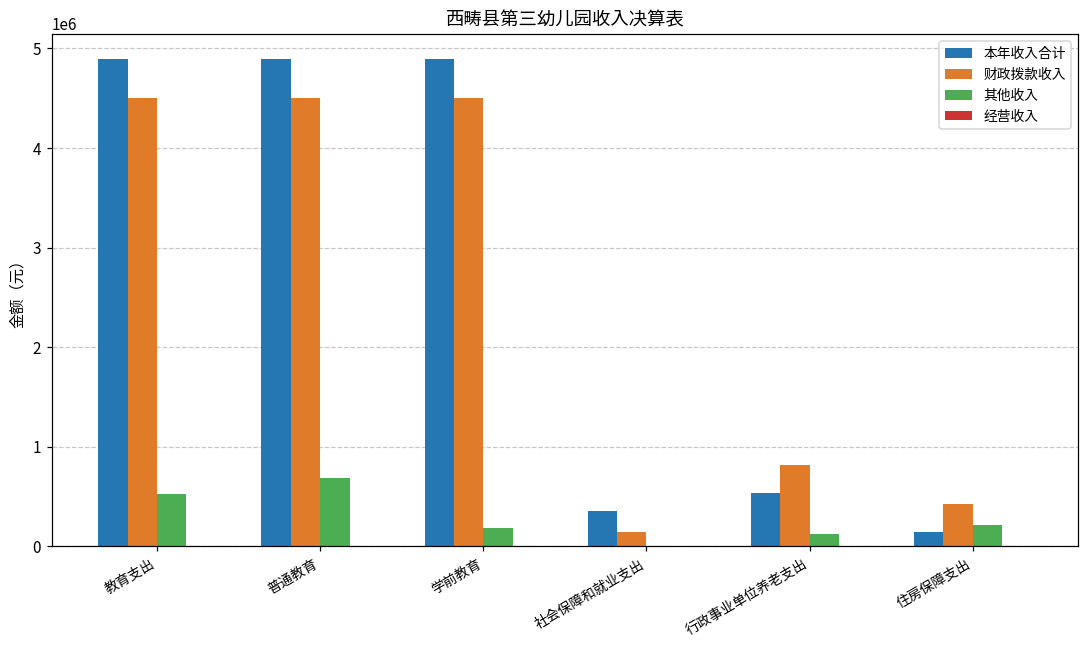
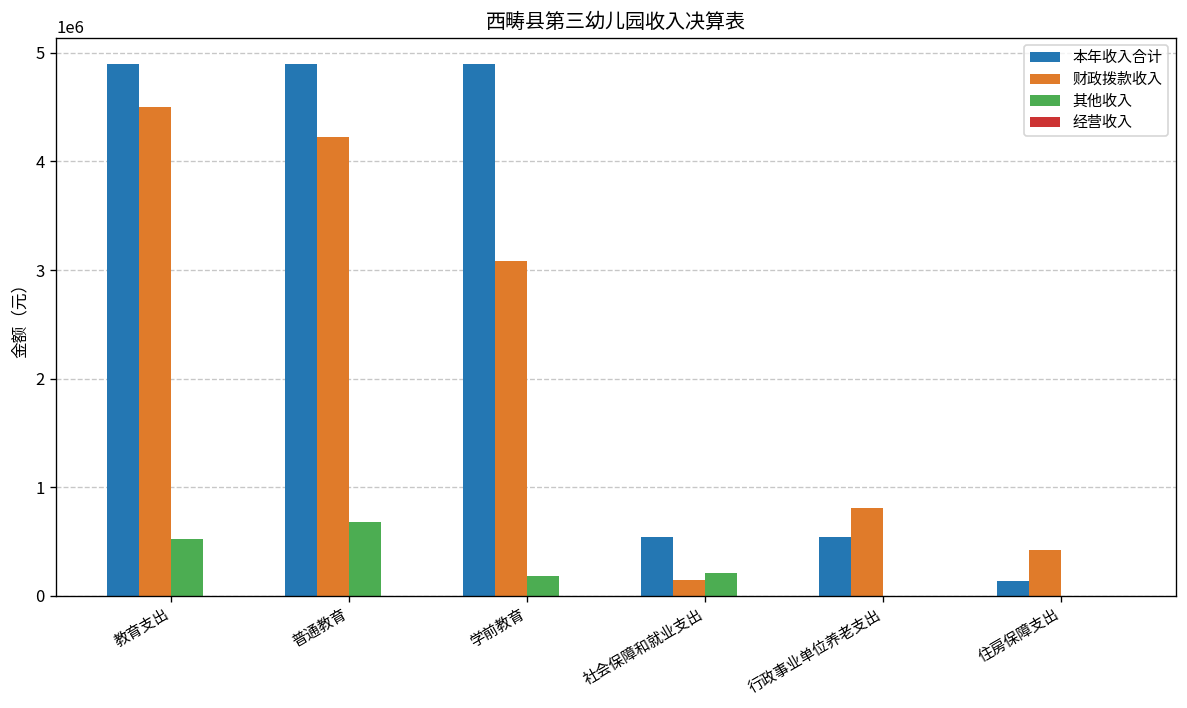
  {
    "本年收入合计": {
      "教育支出": 4900000,
      "普通教育": 4900000,
      "学前教育": 4900000,
-     "社会保障和就业支出": 300000,
+     "社会保障和就业支出": 500000,
      "行政事业单位养老支出": 500000,
      "住房保障支出": 100000
    },
    "财政拨款收入": {
      "教育支出": 4500000,
-     "普通教育": 4500000,
-     "学前教育": 4500000,
+     "普通教育": 4200000,
+     "学前教育": 3100000,
      "社会保障和就业支出": 100000,
      "行政事业单位养老支出": 800000,
      "住房保障支出": 400000
    },
    "其他收入": {
      "教育支出": 500000,
      "普通教育": 700000,
      "学前教育": 200000,
-     "社会保障和就业支出": 0,
-     "行政事业单位养老支出": 100000,
-     "住房保障支出": 200000
+     "社会保障和就业支出": 200000,
+     "行政事业单位养老支出": 0,
+     "住房保障支出": 0
    },
    "经营收入": {
      "教育支出": 0,
      "普通教育": 0,
      "学前教育": 0,
      "社会保障和就业支出": 0,
      "行政事业单位养老支出": 0,
      "住房保障支出": 0
    }
  }
